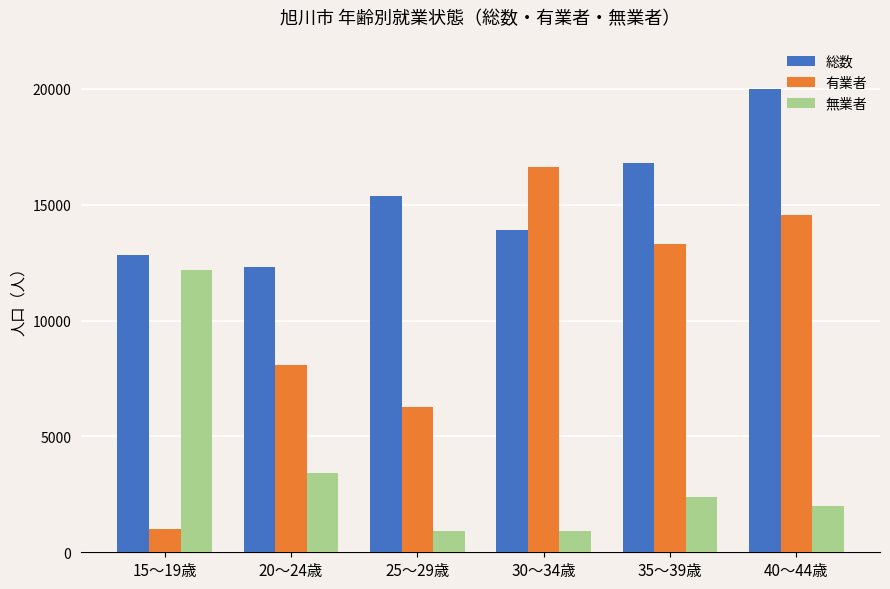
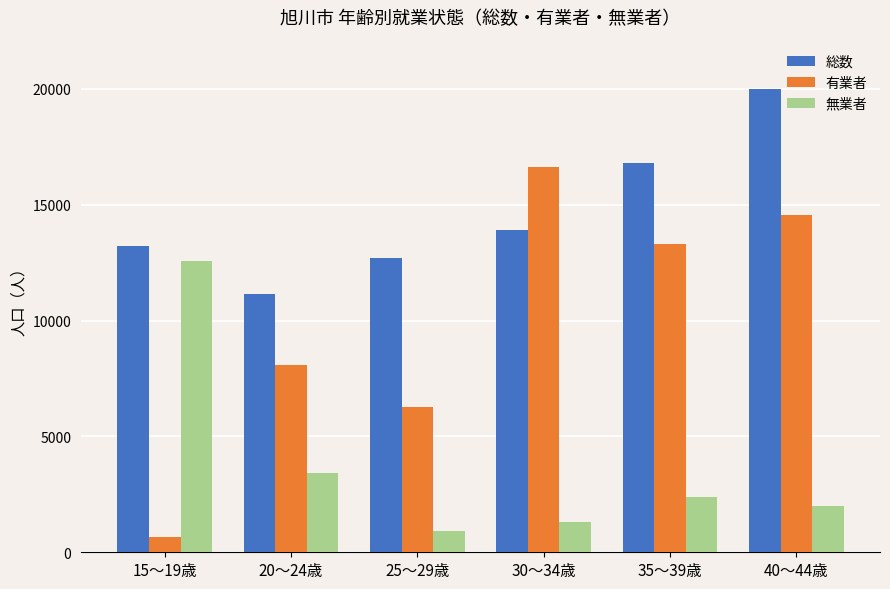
  {
    "総数": {
-     "15～19歳": 12800,
-     "20～24歳": 12300,
-     "25～29歳": 15400,
+     "15～19歳": 13200,
+     "20～24歳": 11100,
+     "25～29歳": 12700,
      "30～34歳": 13900,
      "35～39歳": 16800,
      "40～44歳": 20000
    },
    "有業者": {
-     "15～19歳": 1000,
+     "15～19歳": 600,
      "20～24歳": 8100,
      "25～29歳": 6300,
      "30～34歳": 16600,
      "35～39歳": 13300,
      "40～44歳": 14500
    },
    "無業者": {
-     "15～19歳": 12200,
+     "15～19歳": 12600,
      "20～24歳": 3400,
      "25～29歳": 900,
-     "30～34歳": 900,
+     "30～34歳": 1300,
      "35～39歳": 2400,
      "40～44歳": 2000
    }
  }
